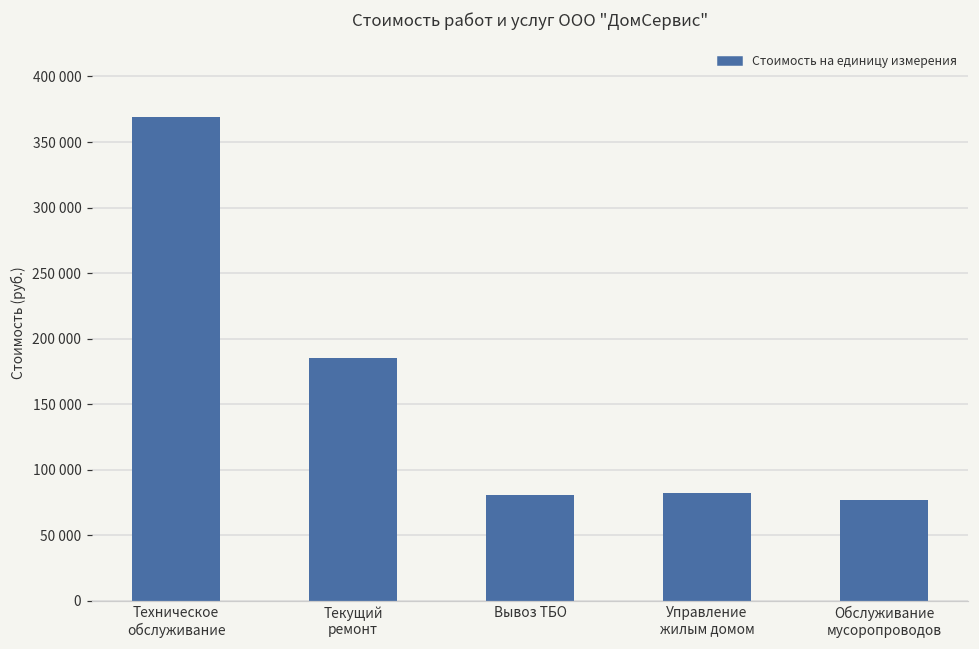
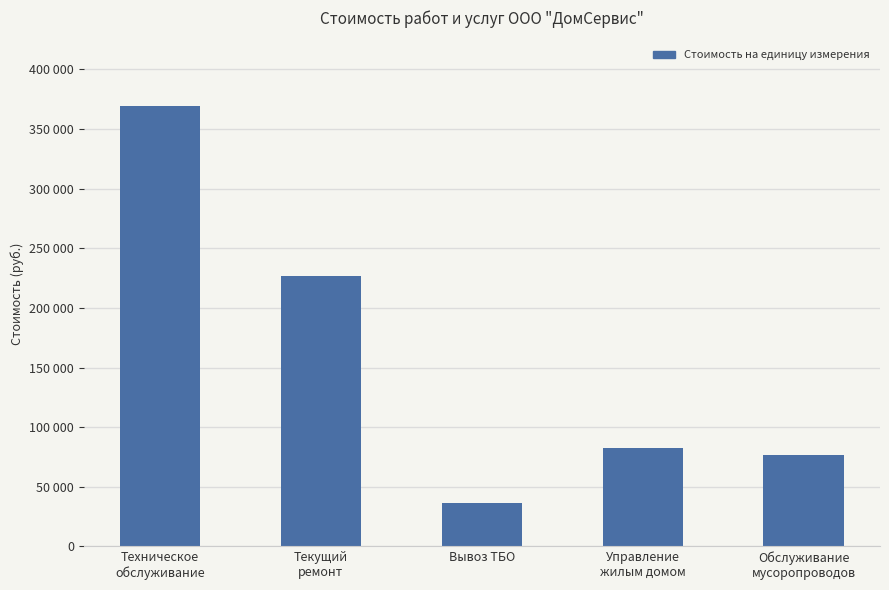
  {
    "Техническое обслуживание": 369000,
-   "Текущий ремонт": 185000,
-   "Вывоз ТБО": 81000,
+   "Текущий ремонт": 227000,
+   "Вывоз ТБО": 37000,
    "Управление жилым домом": 82000,
    "Обслуживание мусоропроводов": 77000
  }
